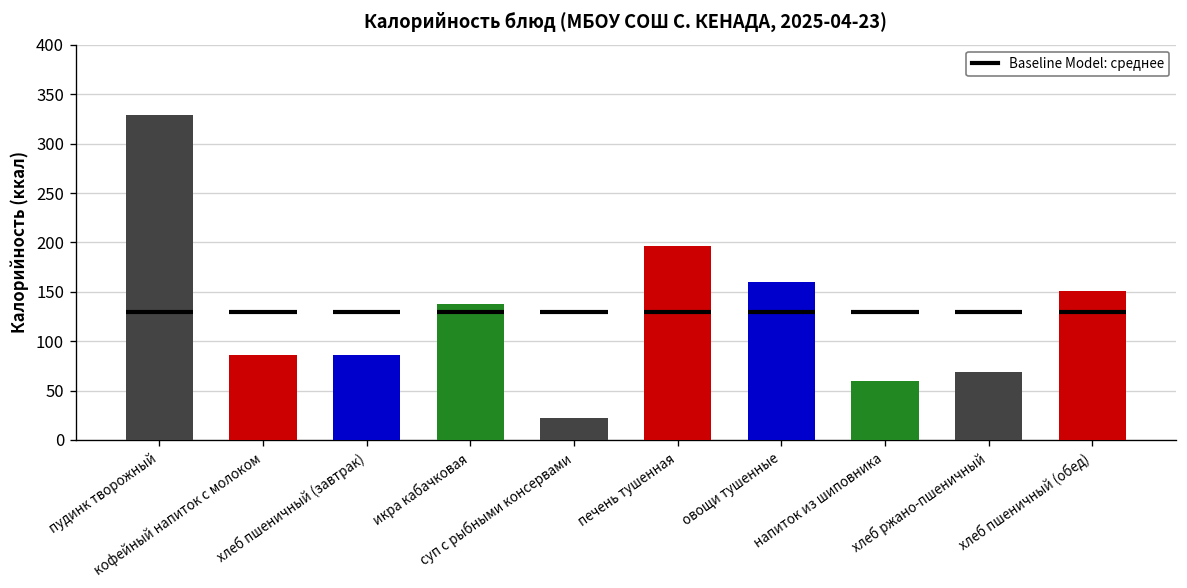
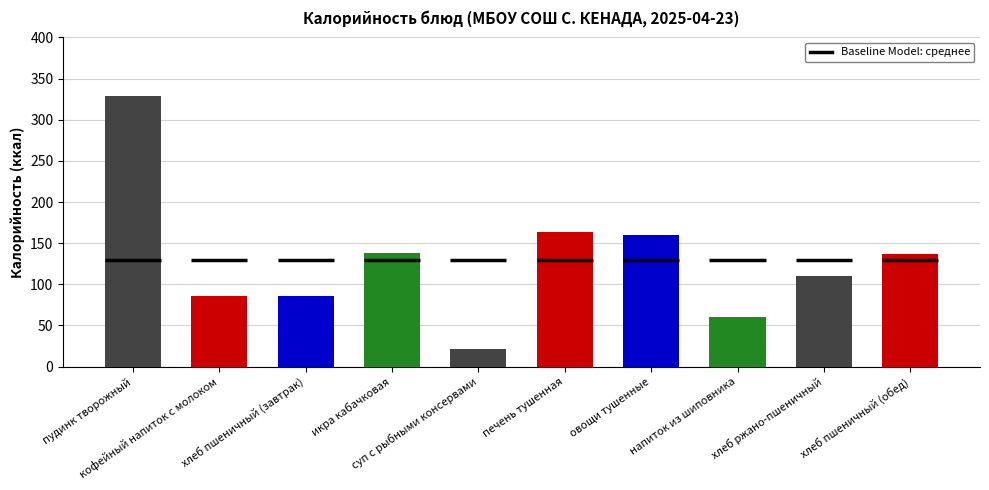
  {
    "пудинк творожный": 330,
    "кофейный напиток с молоком": 90,
    "хлеб пшеничный (завтрак)": 90,
    "икра кабачковая": 140,
    "суп с рыбными консервами": 20,
-   "печень тушенная": 200,
+   "печень тушенная": 160,
    "овощи тушенные": 160,
    "напиток из шиповника": 60,
-   "хлеб ржано-пшеничный": 70,
-   "хлеб пшеничный (обед)": 150
+   "хлеб ржано-пшеничный": 110,
+   "хлеб пшеничный (обед)": 140
  }
